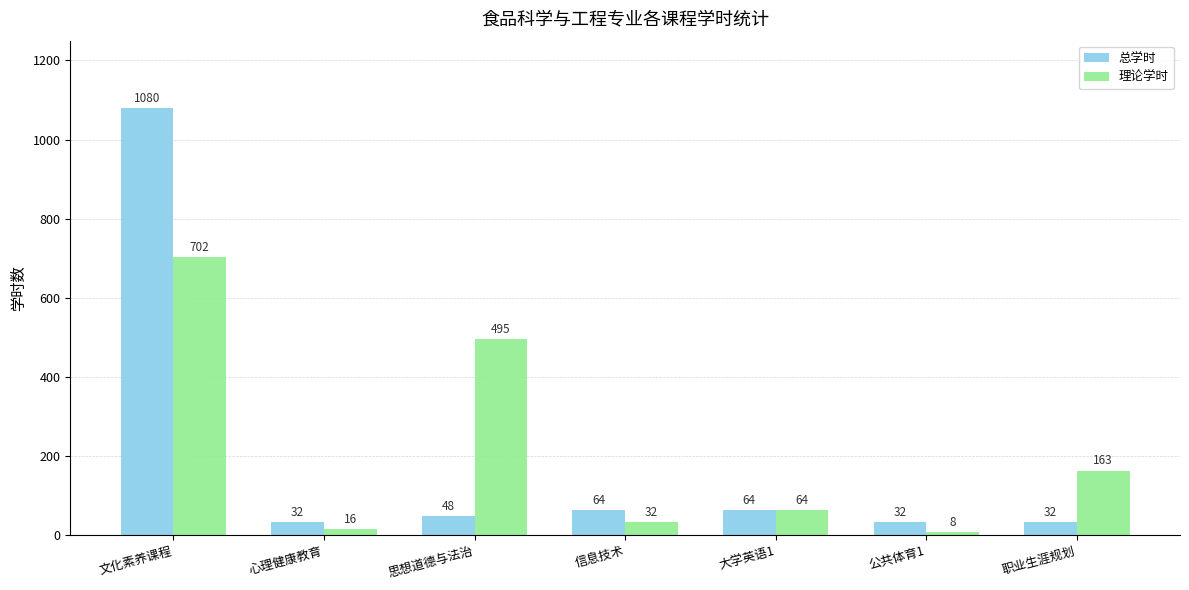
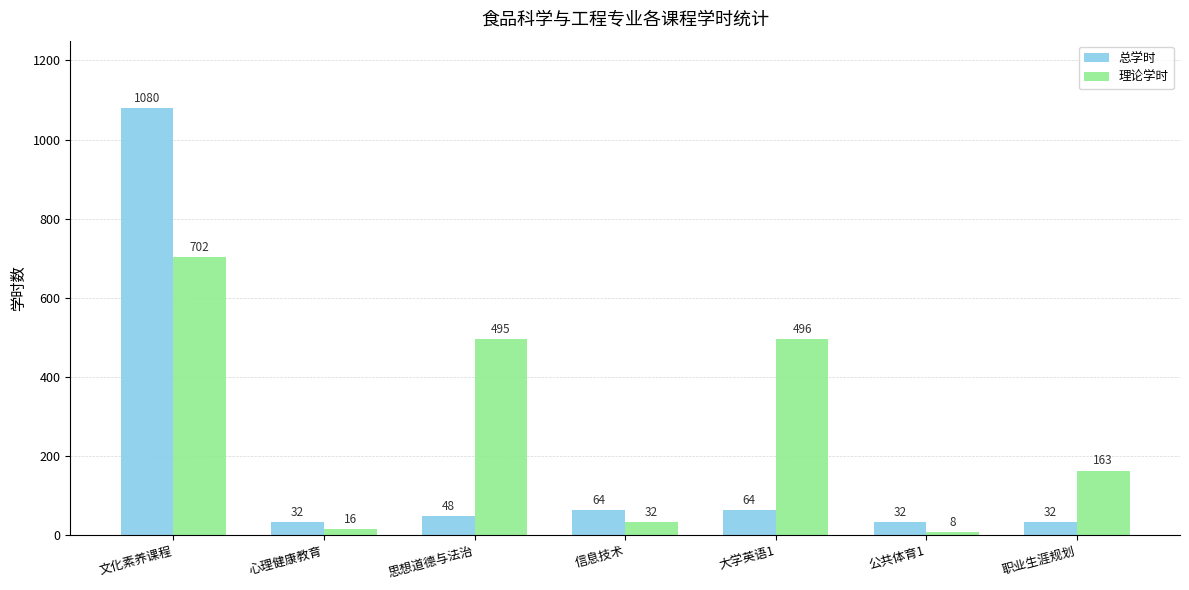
  {
    "总学时": {
      "文化素养课程": 1080,
      "心理健康教育": 32,
      "思想道德与法治": 48,
      "信息技术": 64,
      "大学英语1": 64,
      "公共体育1": 32,
      "职业生涯规划": 32
    },
    "理论学时": {
      "文化素养课程": 702,
      "心理健康教育": 16,
      "思想道德与法治": 495,
      "信息技术": 32,
-     "大学英语1": 64,
+     "大学英语1": 496,
      "公共体育1": 8,
      "职业生涯规划": 163
    }
  }
